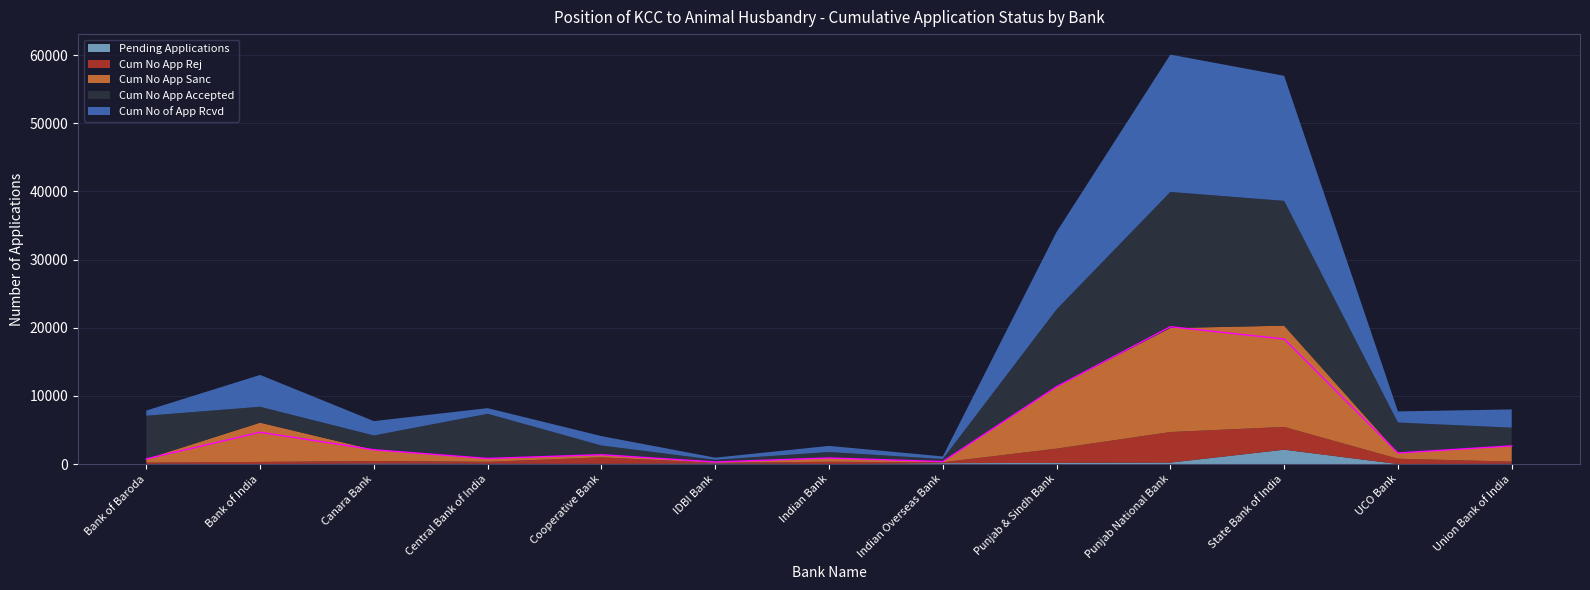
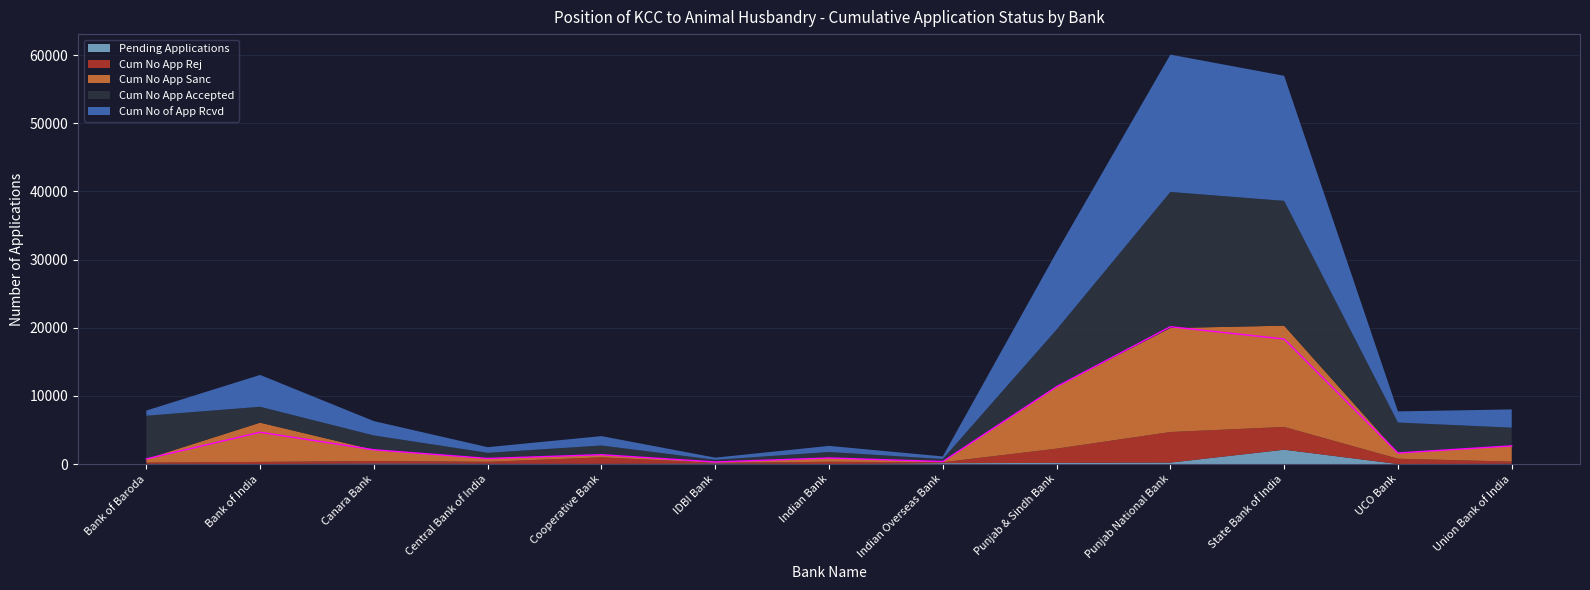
  {
    "Pending Applications": {
      "State Bank of India": 2000
    },
    "Cum No App Rej": {
      "Punjab & Sindh Bank": 2000,
      "Punjab National Bank": 4000,
      "State Bank of India": 3000,
      "UCO Bank": 1000
    },
    "Cum No App Sanc": {
      "Bank of India": 6000,
      "State Bank of India": 15000
    },
    "Cum No App Accepted": {
      "Bank of Baroda": 6000,
      "Bank of India": 2000,
      "Canara Bank": 2000,
-     "Central Bank of India": 7000,
+     "Central Bank of India": 1000,
      "Cooperative Bank": 1000,
      "Indian Bank": 1000,
-     "Punjab & Sindh Bank": 11000,
+     "Punjab & Sindh Bank": 8000,
      "Punjab National Bank": 20000,
      "State Bank of India": 18000,
      "UCO Bank": 4000,
      "Union Bank of India": 3000
    },
    "Cum No of App Rcvd": {
      "Bank of Baroda": 1000,
      "Bank of India": 5000,
      "Canara Bank": 2000,
      "Central Bank of India": 1000,
      "Cooperative Bank": 1000,
      "Indian Bank": 1000,
      "Indian Overseas Bank": 0,
      "Punjab & Sindh Bank": 11000,
      "Punjab National Bank": 20000,
      "State Bank of India": 18000,
      "UCO Bank": 2000,
      "Union Bank of India": 3000
    }
  }
